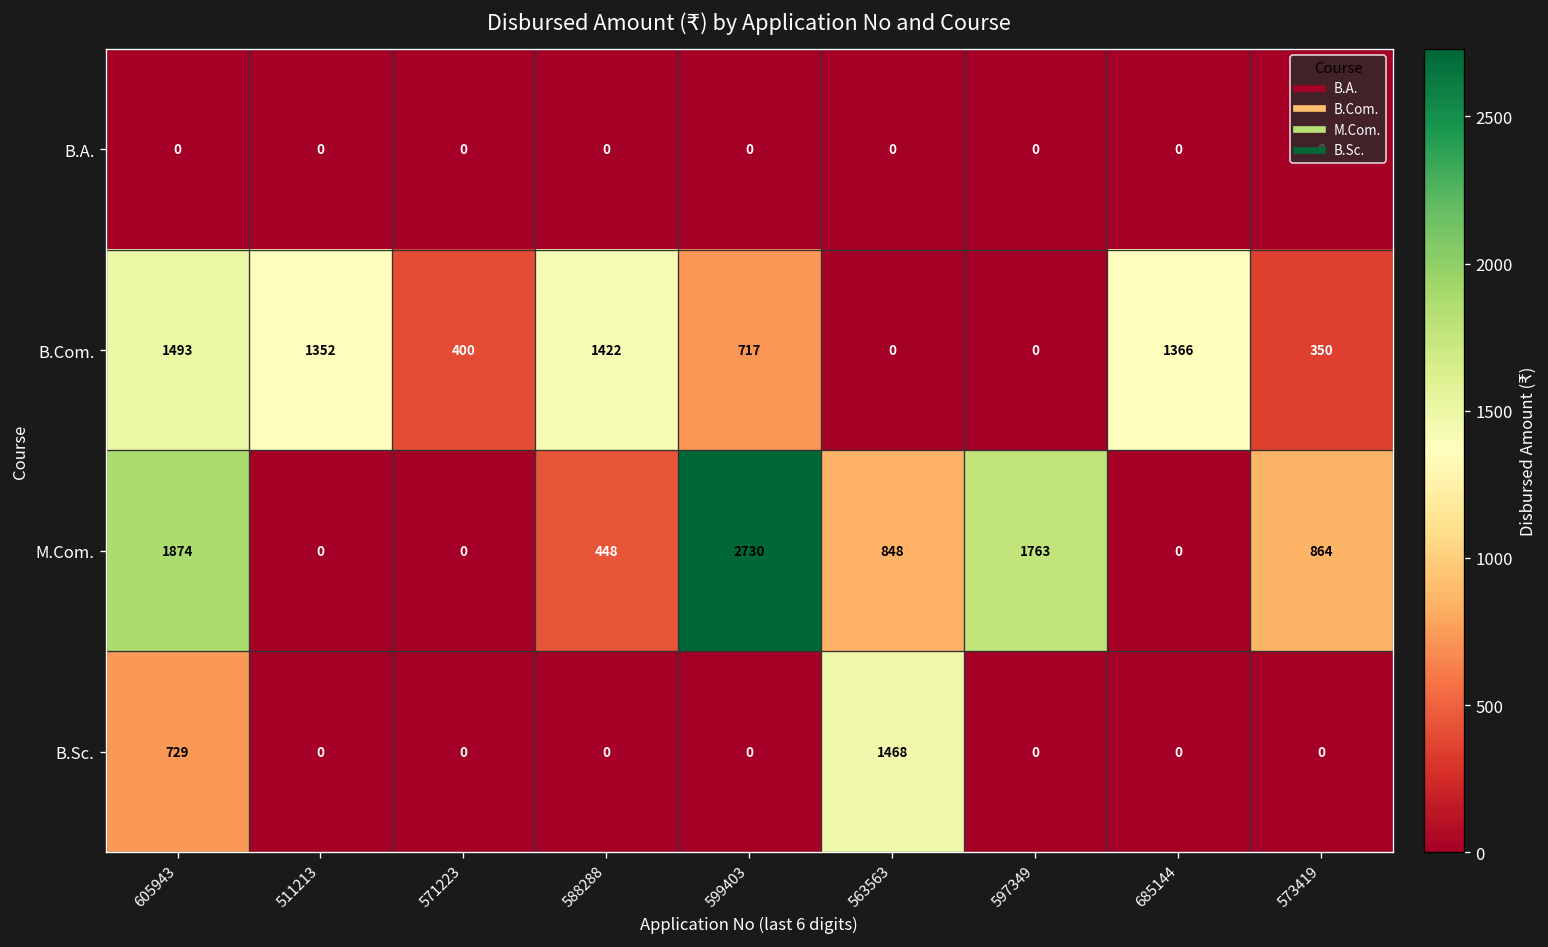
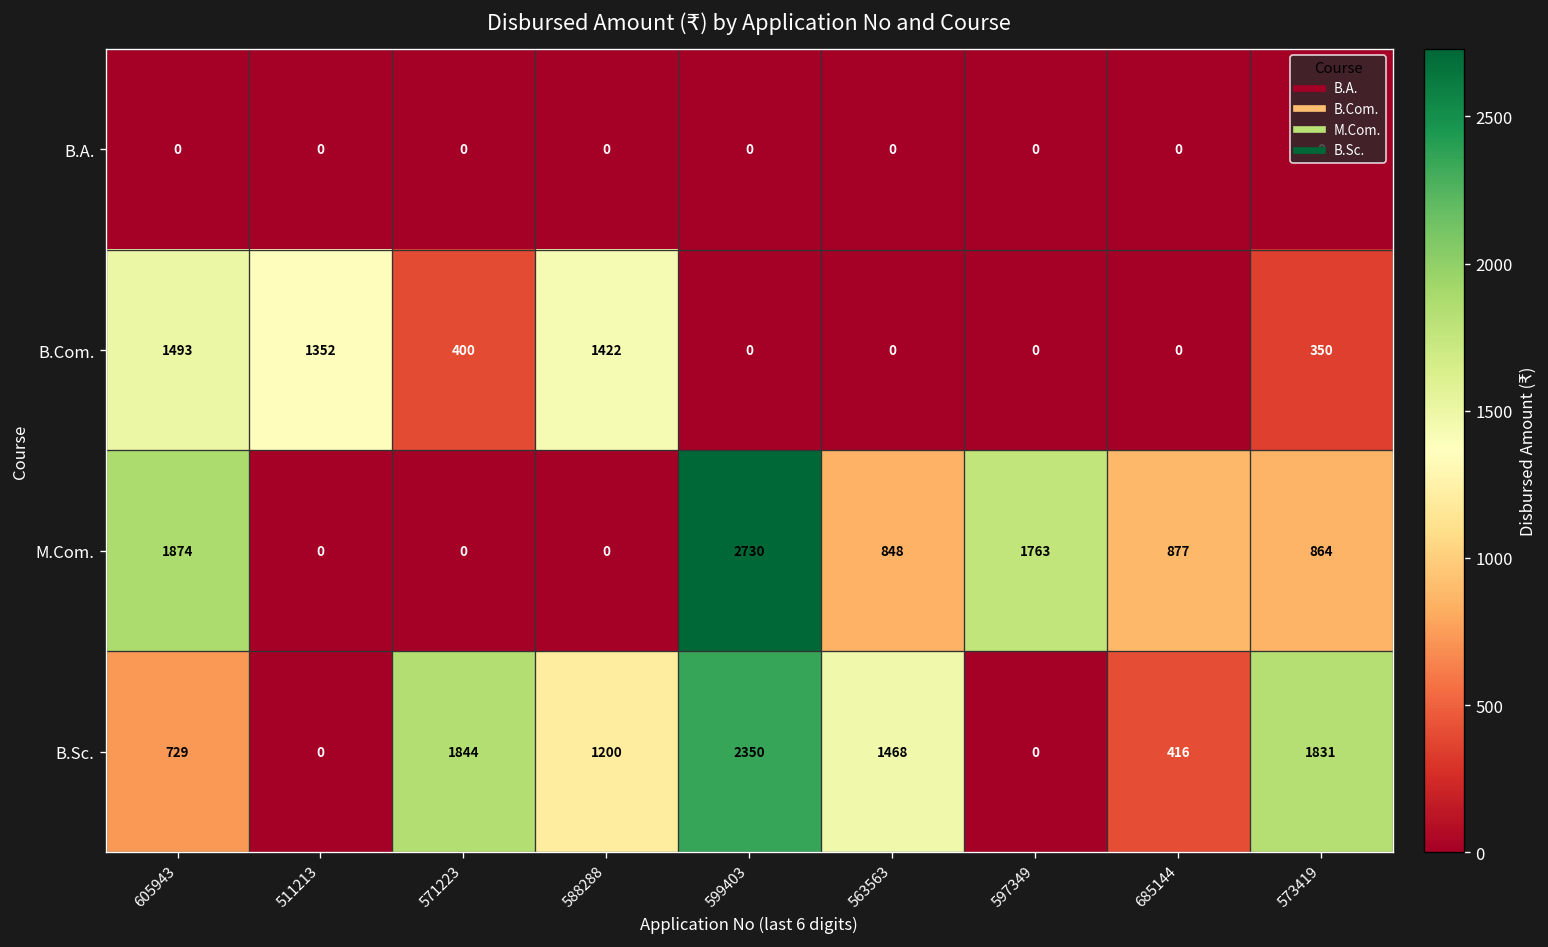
  {
    "B.A.": {
      "605943": 0,
      "511213": 0,
      "571223": 0,
      "588288": 0,
      "599403": 0,
      "563563": 0,
      "597349": 0,
      "685144": 0
    },
    "B.Com.": {
      "605943": 1493,
      "511213": 1352,
      "571223": 400,
      "588288": 1422,
-     "599403": 717,
+     "599403": 0,
      "563563": 0,
      "597349": 0,
-     "685144": 1366,
+     "685144": 0,
      "573419": 350
    },
    "M.Com.": {
      "605943": 1874,
      "511213": 0,
      "571223": 0,
-     "588288": 448,
+     "588288": 0,
      "599403": 2730,
      "563563": 848,
      "597349": 1763,
-     "685144": 0,
+     "685144": 877,
      "573419": 864
    },
    "B.Sc.": {
      "605943": 729,
      "511213": 0,
-     "571223": 0,
-     "588288": 0,
-     "599403": 0,
+     "571223": 1844,
+     "588288": 1200,
+     "599403": 2350,
      "563563": 1468,
      "597349": 0,
-     "685144": 0,
-     "573419": 0
+     "685144": 416,
+     "573419": 1831
    }
  }
